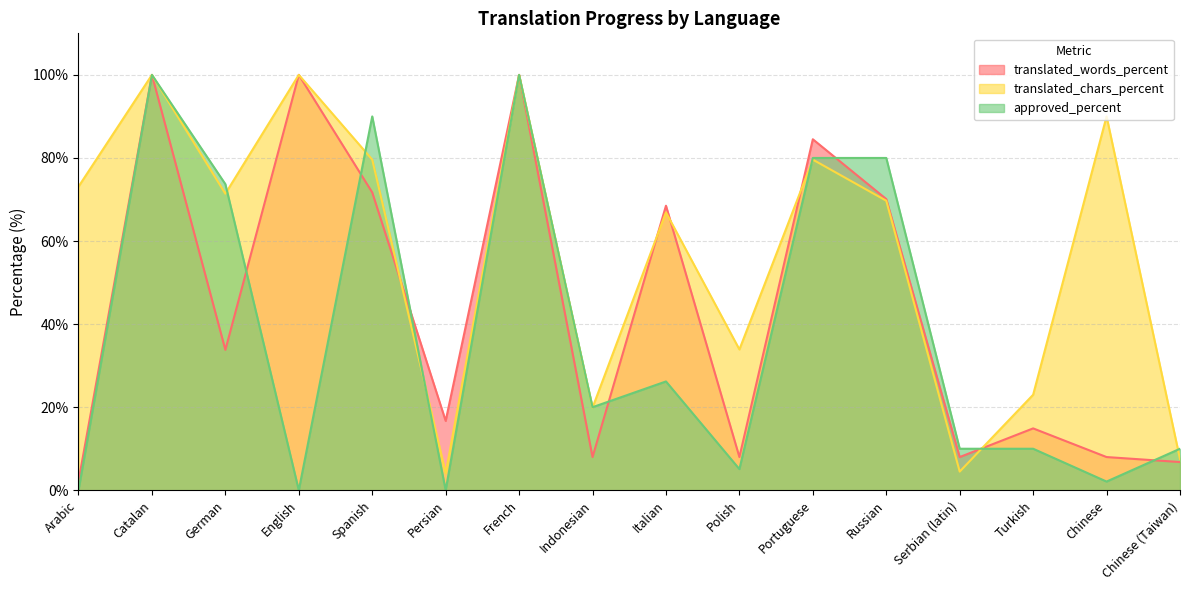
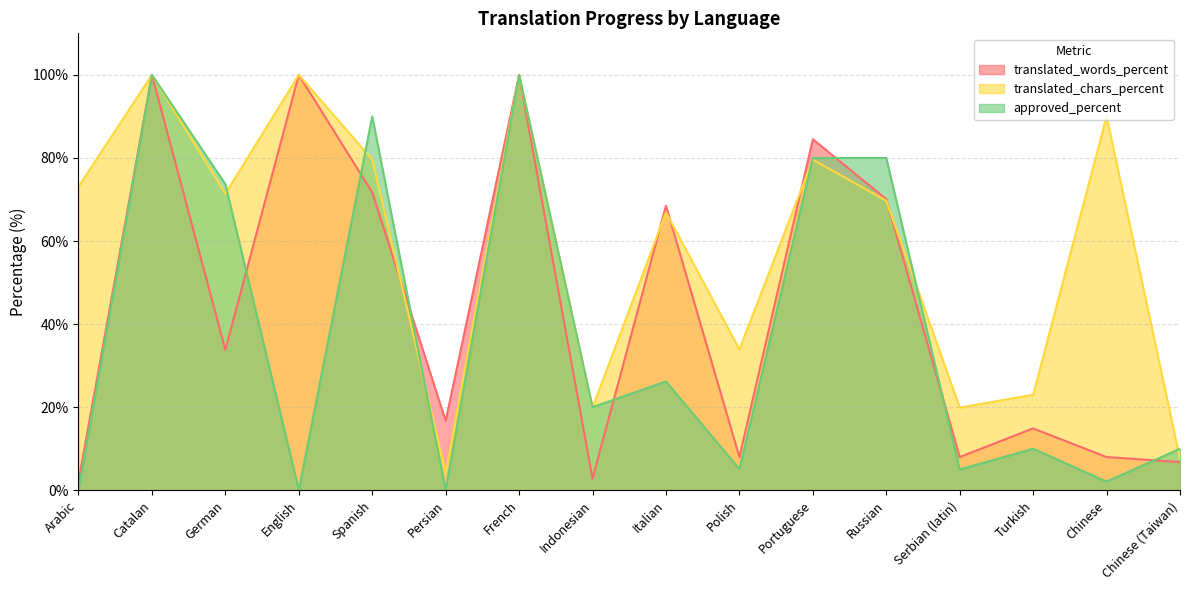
  {
    "translated_words_percent": {
      "Arabic": "2%",
      "German": "34%",
      "Spanish": "72%",
      "Persian": "17%",
-     "Indonesian": "8%",
+     "Indonesian": "3%",
      "Italian": "69%",
      "Polish": "8%",
      "Portuguese": "85%",
      "Serbian (latin)": "8%",
      "Turkish": "15%",
      "Chinese": "8%",
      "Chinese (Taiwan)": "7%"
    },
    "translated_chars_percent": {
      "Arabic": "73%",
      "German": "71%",
      "Spanish": "80%",
      "Persian": "4%",
      "Italian": "67%",
      "Polish": "34%",
-     "Serbian (latin)": "5%",
+     "Serbian (latin)": "20%",
      "Turkish": "23%",
      "Chinese (Taiwan)": "8%"
    },
    "approved_percent": {
      "Arabic": "0%",
      "German": "74%",
      "English": "0%",
      "Spanish": "90%",
      "Persian": "0%",
      "Italian": "26%",
      "Polish": "5%",
      "Russian": "80%",
-     "Serbian (latin)": "10%",
+     "Serbian (latin)": "5%",
      "Turkish": "10%",
      "Chinese": "2%",
      "Chinese (Taiwan)": "10%"
    }
  }
